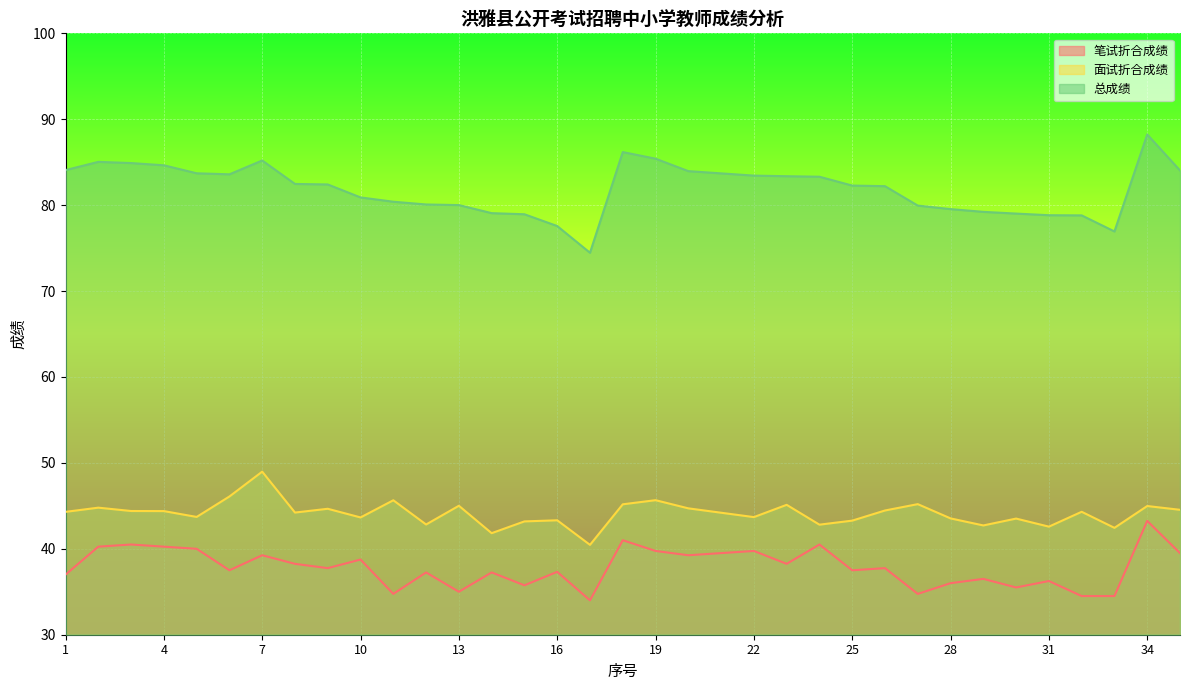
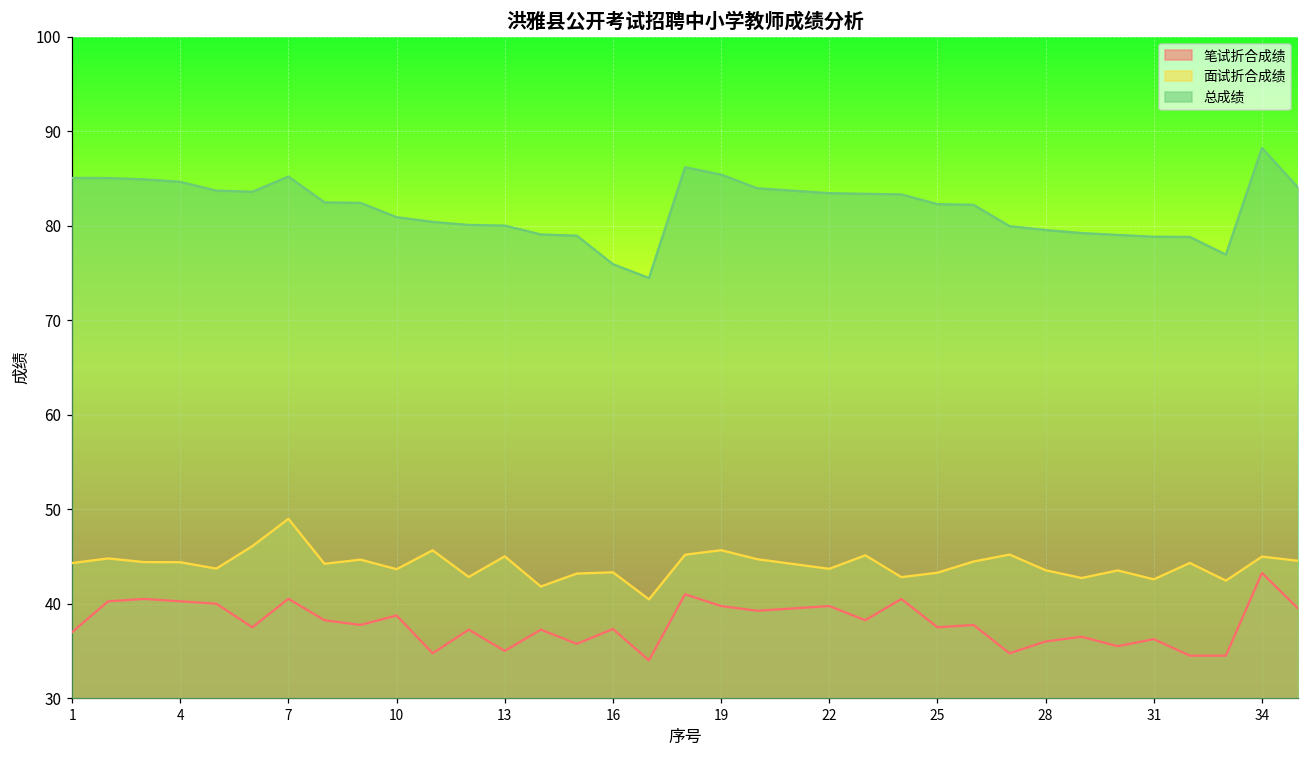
  {
    "笔试折合成绩": {
      "1": 37,
      "4": 40,
-     "7": 39,
+     "7": 41,
      "10": 39,
      "13": 35,
      "16": 37,
      "19": 40,
      "22": 40,
      "25": 38,
      "28": 36,
      "31": 36,
      "34": 43
    },
    "面试折合成绩": {
      "1": 44,
      "4": 44,
      "7": 49,
      "10": 44,
      "13": 45,
      "16": 43,
      "19": 46,
      "22": 44,
      "25": 43,
      "28": 44,
      "31": 43,
      "34": 45
    },
    "总成绩": {
-     "1": 84,
+     "1": 85,
      "4": 85,
      "7": 85,
      "10": 81,
      "13": 80,
-     "16": 78,
+     "16": 76,
      "19": 85,
      "22": 83,
      "25": 82,
      "28": 80,
      "31": 79,
      "34": 88
    }
  }
